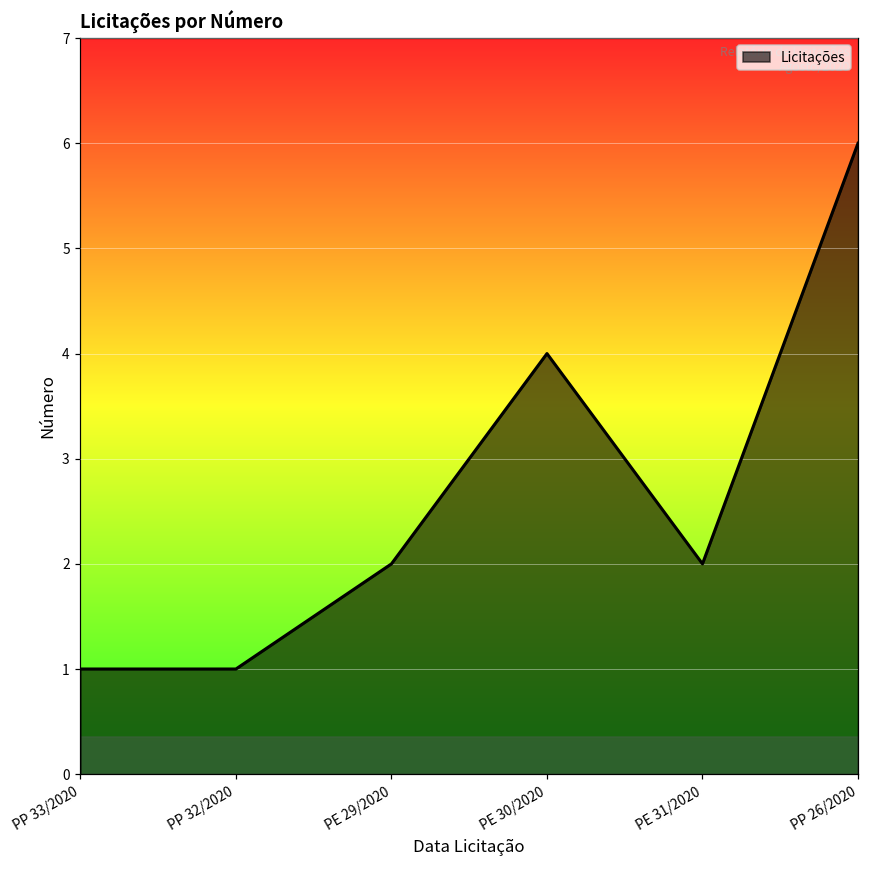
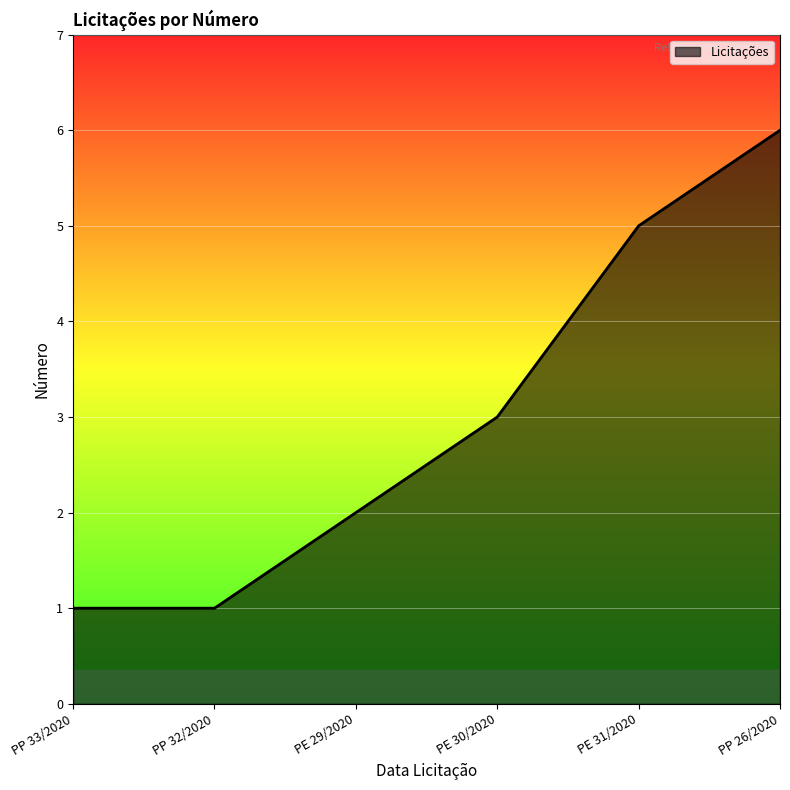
  {
    "PP 33/2020": 1,
    "PP 32/2020": 1,
    "PE 29/2020": 2,
-   "PE 30/2020": 4,
-   "PE 31/2020": 2,
+   "PE 30/2020": 3,
+   "PE 31/2020": 5,
    "PP 26/2020": 6
  }
